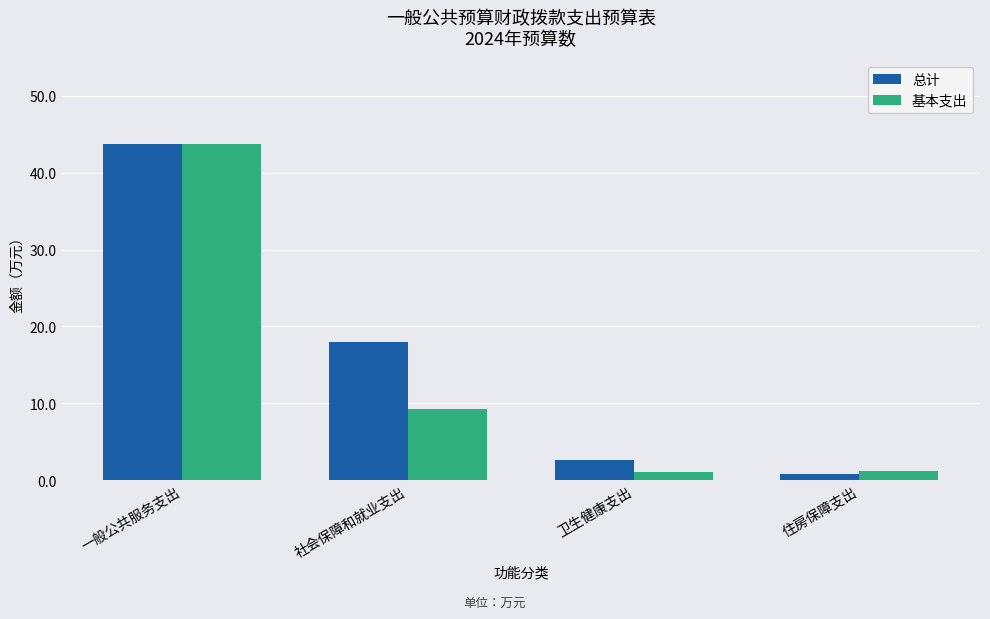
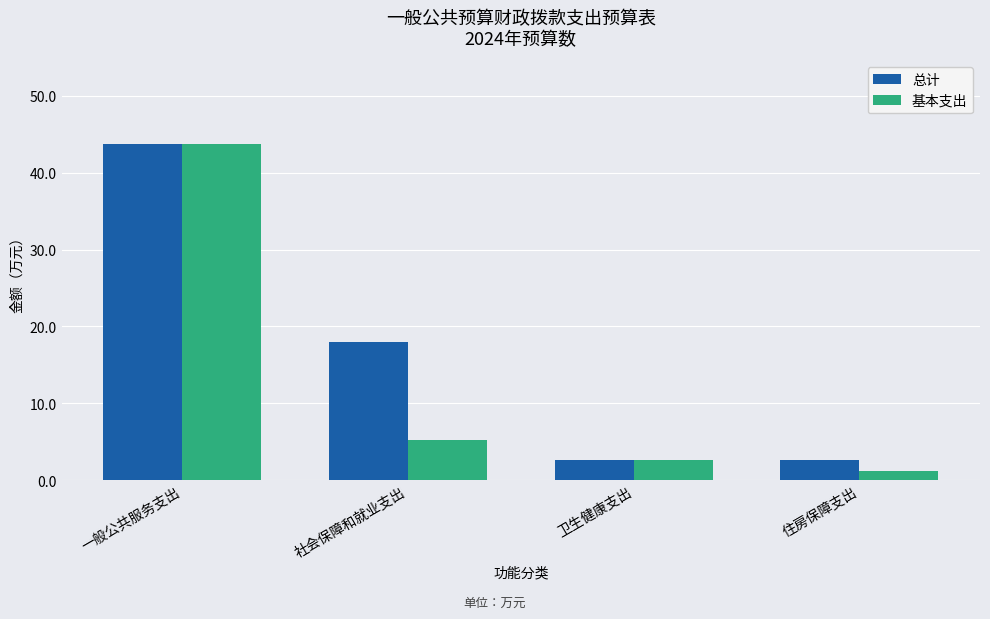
  {
    "总计": {
      "一般公共服务支出": 44,
      "社会保障和就业支出": 18,
      "卫生健康支出": 3,
-     "住房保障支出": 1
+     "住房保障支出": 3
    },
    "基本支出": {
      "一般公共服务支出": 44,
-     "社会保障和就业支出": 9,
-     "卫生健康支出": 1,
+     "社会保障和就业支出": 5,
+     "卫生健康支出": 3,
      "住房保障支出": 1
    }
  }
